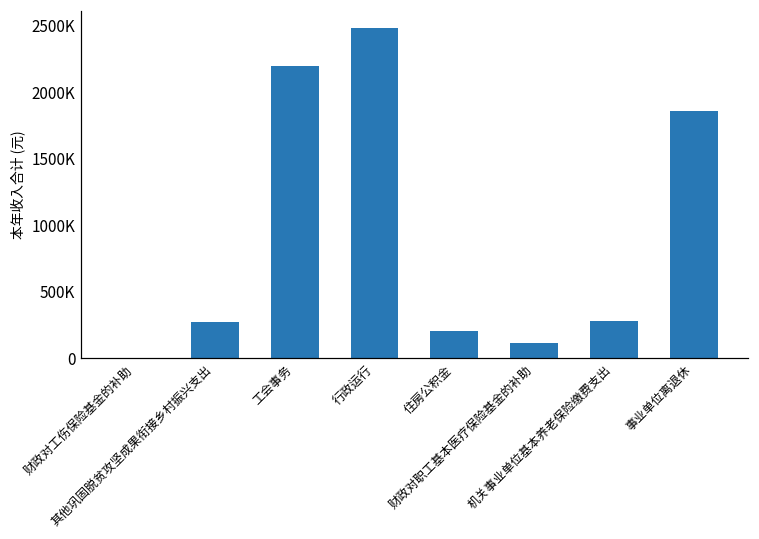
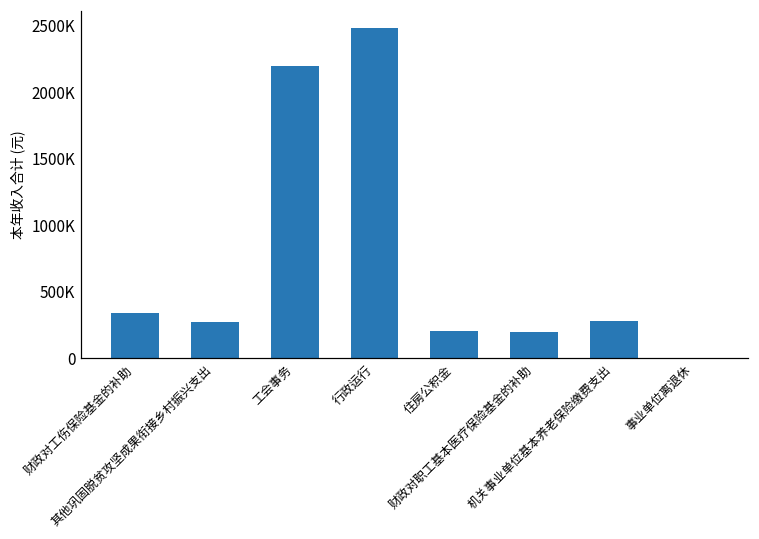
  {
-   "财政对工伤保险基金的补助": 0,
+   "财政对工伤保险基金的补助": 340000,
    "其他巩固脱贫攻坚成果衔接乡村振兴支出": 270000,
    "工会事务": 2200000,
    "行政运行": 2490000,
    "住房公积金": 210000,
-   "财政对职工基本医疗保险基金的补助": 120000,
+   "财政对职工基本医疗保险基金的补助": 200000,
    "机关事业单位基本养老保险缴费支出": 280000,
-   "事业单位离退休": 1860000
+   "事业单位离退休": 0
  }
